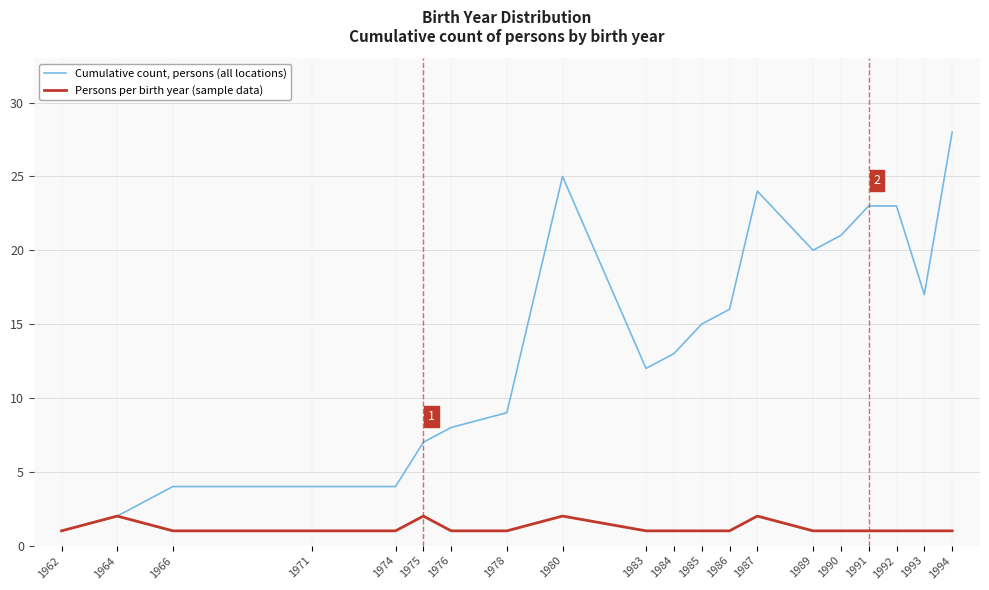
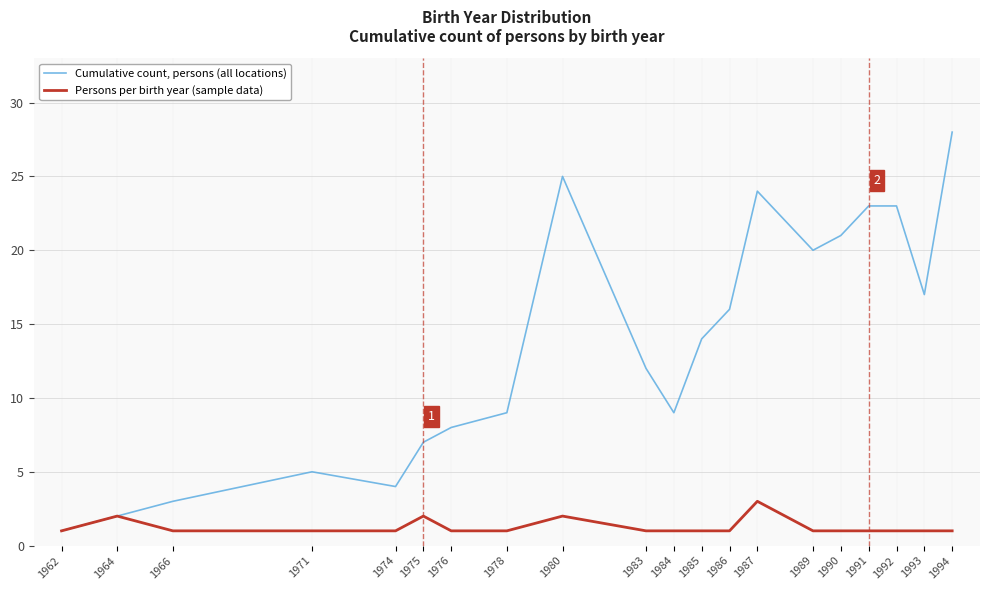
  {
    "Cumulative count, persons (all locations)": {
-     "1966": 4,
-     "1971": 4,
+     "1966": 3,
+     "1971": 5,
      "1974": 4,
      "1975": 7,
      "1978": 9,
      "1980": 25,
      "1983": 12,
-     "1984": 13,
-     "1985": 15,
+     "1984": 9,
+     "1985": 14,
      "1986": 16,
      "1987": 24,
      "1989": 20,
      "1990": 21,
      "1992": 23,
      "1993": 17,
      "1994": 28
    },
    "Persons per birth year (sample data)": {
      "1966": 1,
      "1971": 1,
      "1974": 1,
      "1975": 2,
      "1976": 1,
      "1978": 1,
      "1980": 2,
      "1983": 1,
      "1984": 1,
      "1985": 1,
      "1986": 1,
-     "1987": 2,
+     "1987": 3,
      "1989": 1,
      "1990": 1,
      "1991": 1,
      "1992": 1,
      "1993": 1,
      "1994": 1
    }
  }
